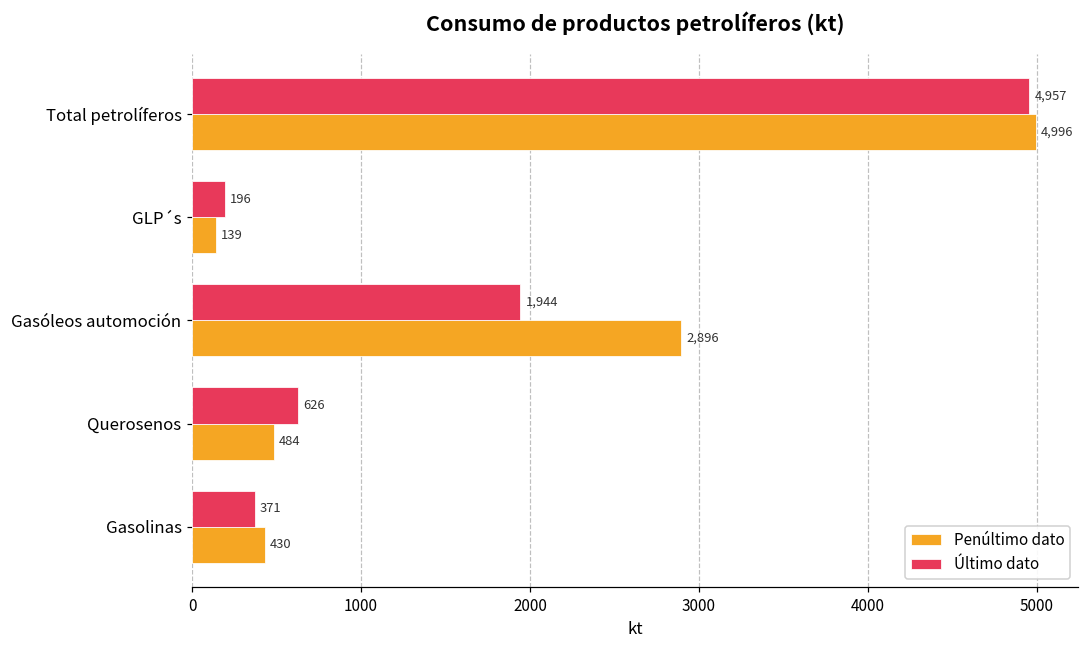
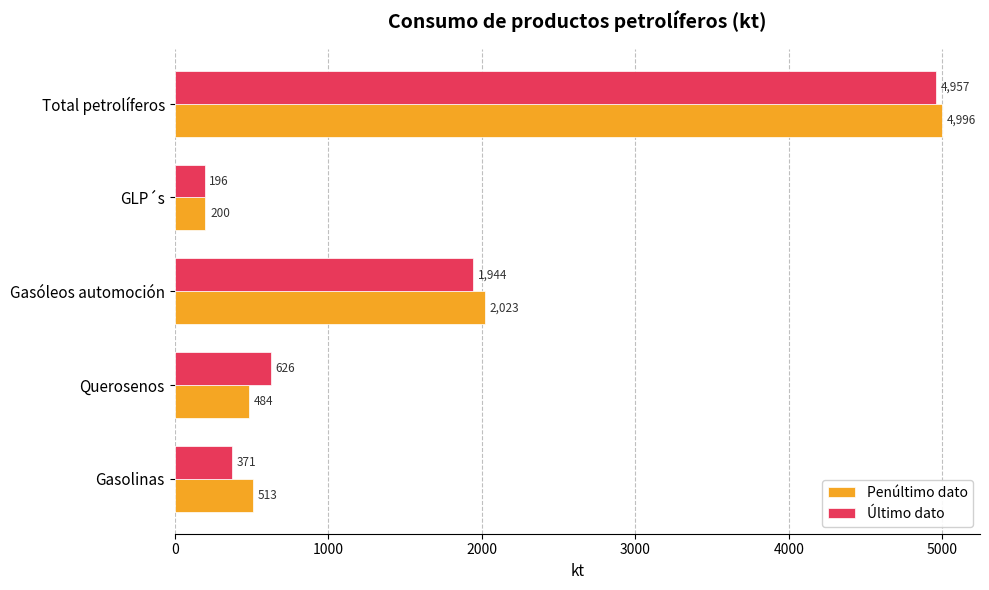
  {
    "Penúltimo dato": {
      "Total petrolíferos": "4,996",
-     "GLP´s": "139",
-     "Gasóleos automoción": "2,896",
+     "GLP´s": "200",
+     "Gasóleos automoción": "2,023",
      "Querosenos": "484",
-     "Gasolinas": "430"
+     "Gasolinas": "513"
    },
    "Último dato": {
      "Total petrolíferos": "4,957",
      "GLP´s": "196",
      "Gasóleos automoción": "1,944",
      "Querosenos": "626",
      "Gasolinas": "371"
    }
  }
